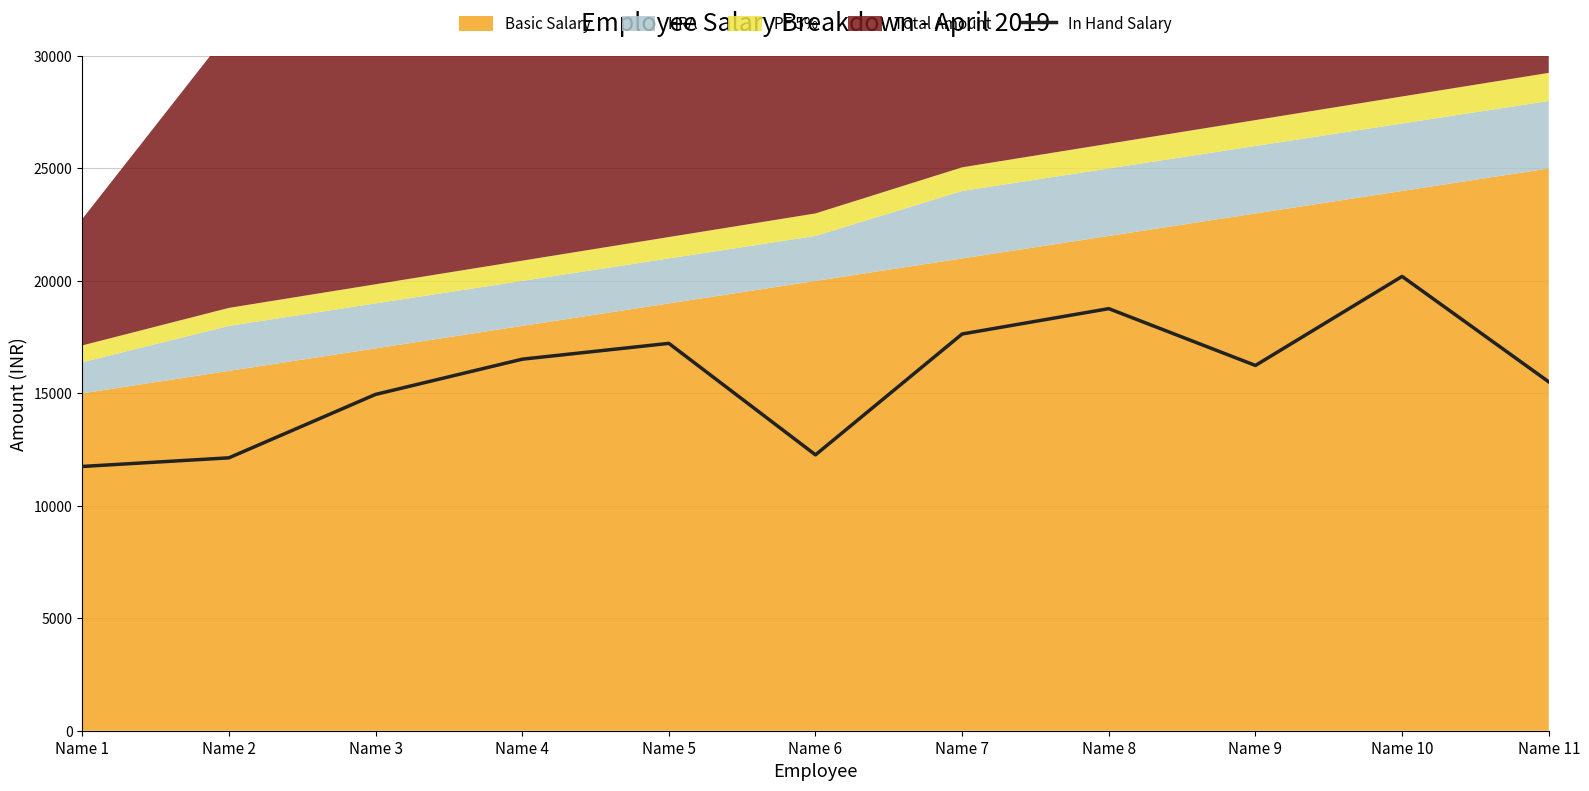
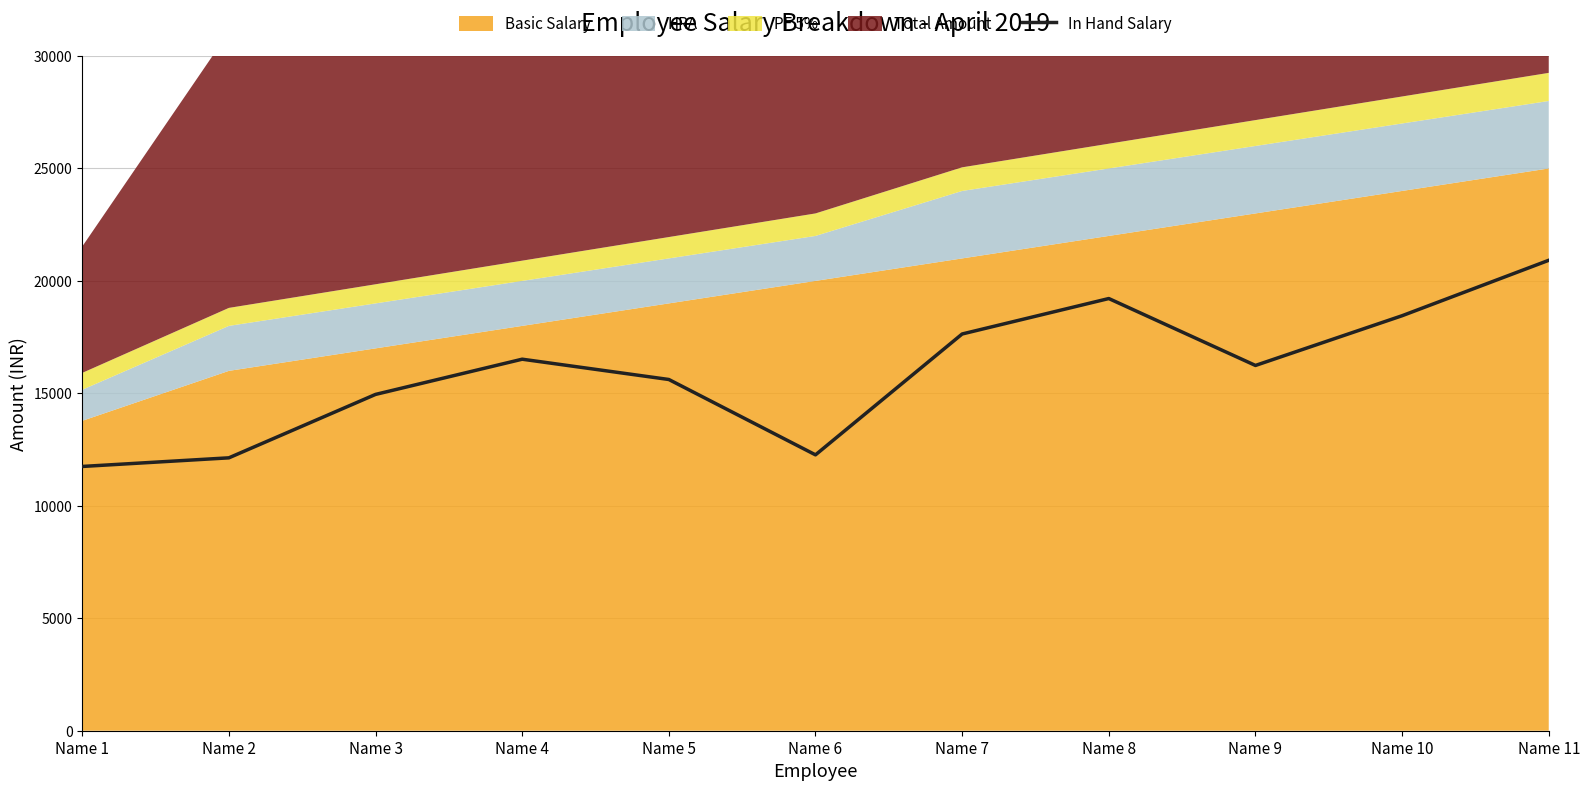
  {
    "Basic Salary": {
-     "Name 1": 15000,
+     "Name 1": 13800,
      "Name 2": 16000,
      "Name 3": 17000,
      "Name 4": 18000,
      "Name 5": 19000,
      "Name 6": 20000,
      "Name 7": 21000,
      "Name 8": 22000,
      "Name 9": 23000,
      "Name 10": 24000,
      "Name 11": 25000
    },
    "In Hand Salary": {
      "Name 1": 11800,
      "Name 2": 12100,
      "Name 3": 15000,
      "Name 4": 16500,
-     "Name 5": 17200,
+     "Name 5": 15600,
      "Name 6": 12300,
      "Name 7": 17600,
-     "Name 8": 18800,
+     "Name 8": 19200,
      "Name 9": 16200,
-     "Name 10": 20200,
-     "Name 11": 15500
+     "Name 10": 18500,
+     "Name 11": 20900
    },
    "HRA": {
      "Name 1": 1400,
      "Name 2": 2000,
      "Name 3": 2000,
      "Name 4": 2000,
      "Name 5": 2000,
      "Name 6": 2000,
      "Name 7": 3000,
      "Name 8": 3000,
      "Name 9": 3000,
      "Name 10": 3000,
      "Name 11": 3000
    },
    "PF 5%": {
      "Name 1": 800,
      "Name 2": 800,
      "Name 3": 900,
      "Name 4": 900,
      "Name 5": 1000,
      "Name 6": 1000,
      "Name 7": 1100,
      "Name 8": 1100,
      "Name 9": 1200,
      "Name 10": 1200,
      "Name 11": 1300
    },
    "Total Amount": {
      "Name 1": 5600
    }
  }
